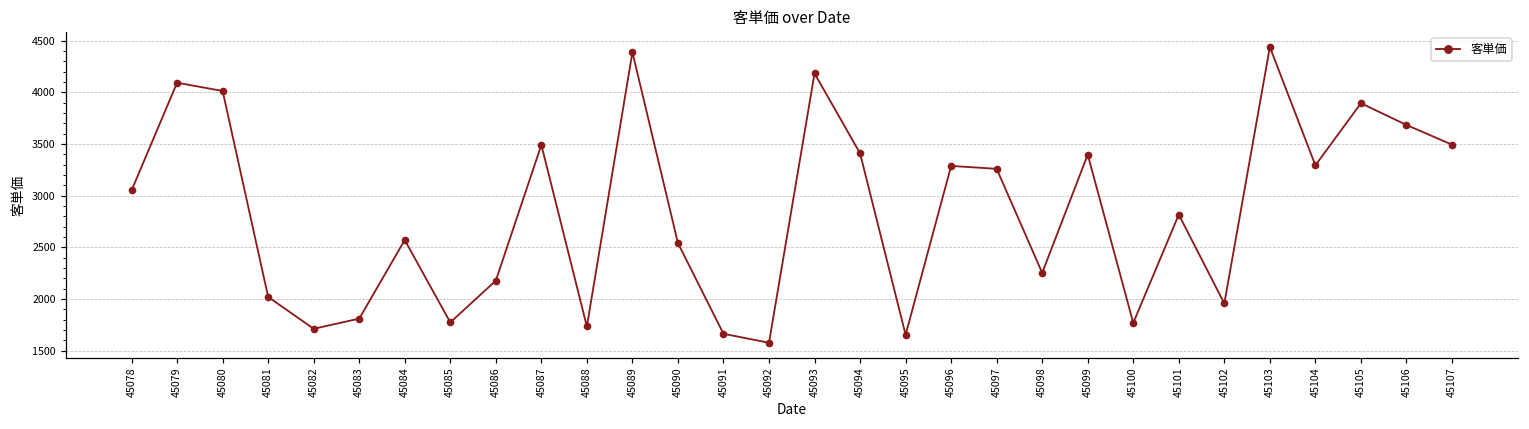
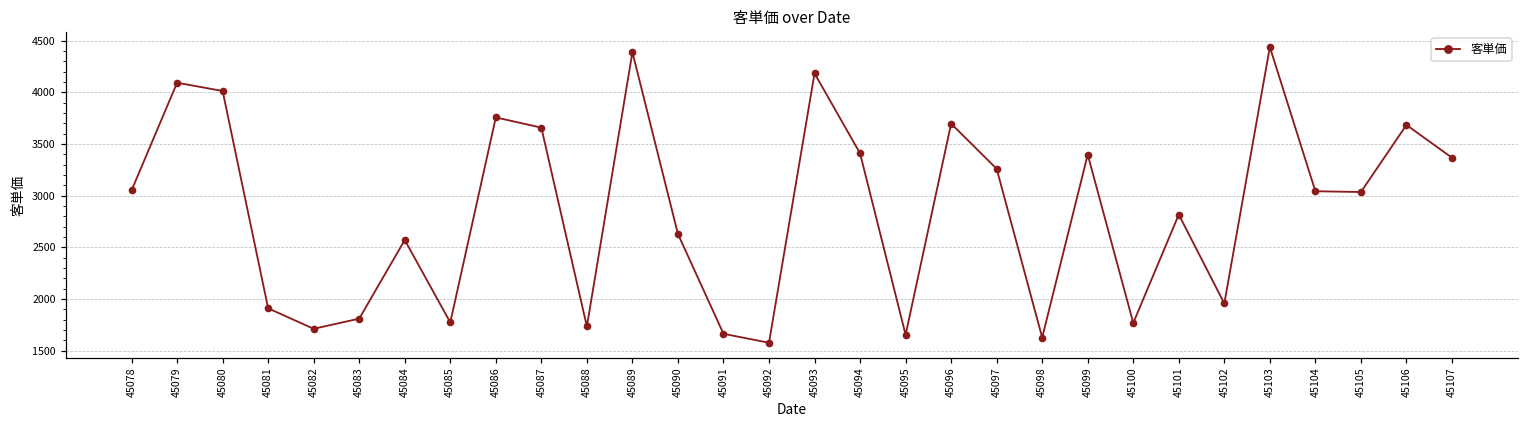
  {
    "45078": 3100,
    "45079": 4100,
    "45080": 4000,
-   "45081": 2000,
+   "45081": 1900,
    "45082": 1700,
    "45083": 1800,
    "45084": 2600,
    "45085": 1800,
-   "45086": 2200,
-   "45087": 3500,
+   "45086": 3800,
+   "45087": 3700,
    "45088": 1700,
    "45089": 4400,
-   "45090": 2500,
+   "45090": 2600,
    "45091": 1700,
    "45092": 1600,
    "45093": 4200,
    "45094": 3400,
    "45095": 1700,
-   "45096": 3300,
+   "45096": 3700,
    "45097": 3300,
-   "45098": 2300,
+   "45098": 1600,
    "45099": 3400,
    "45100": 1800,
    "45101": 2800,
    "45102": 2000,
    "45103": 4400,
-   "45104": 3300,
-   "45105": 3900,
+   "45104": 3000,
+   "45105": 3000,
    "45106": 3700,
-   "45107": 3500
+   "45107": 3400
  }
